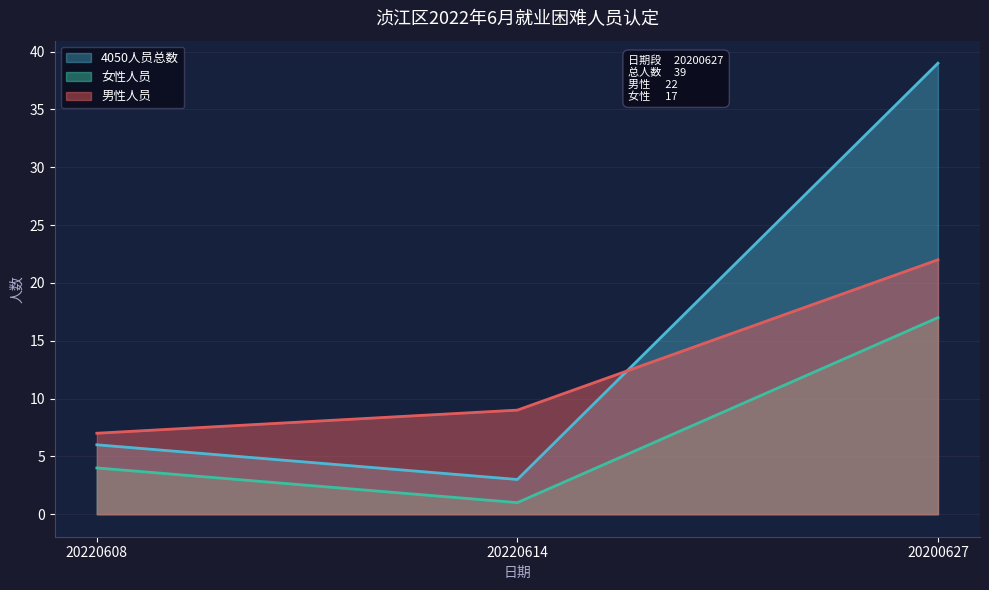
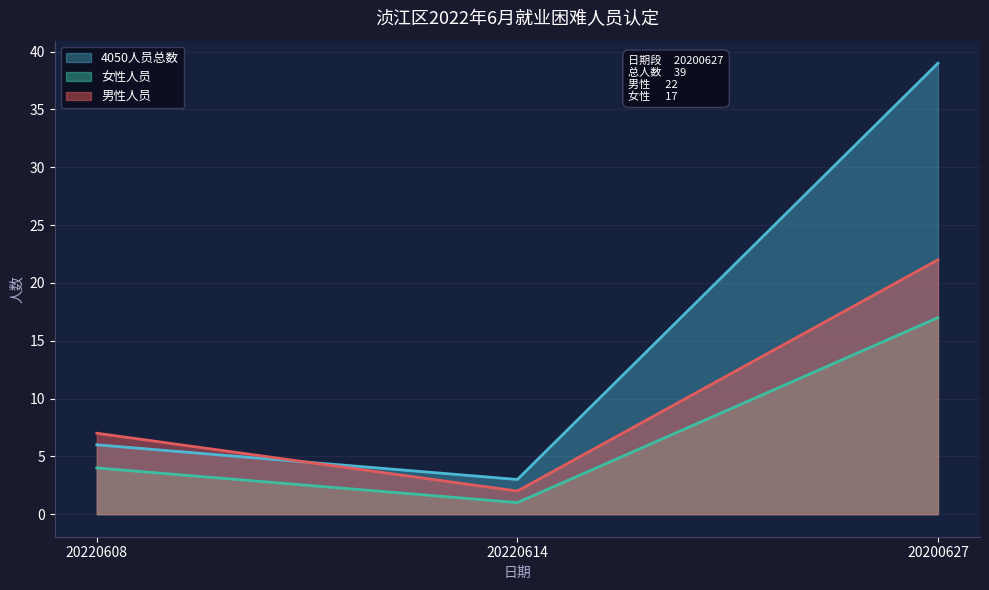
  {
    "男性人员": {
      "20220608": 7,
-     "20220614": 9,
+     "20220614": 2,
      "20200627": 22
    }
  }
